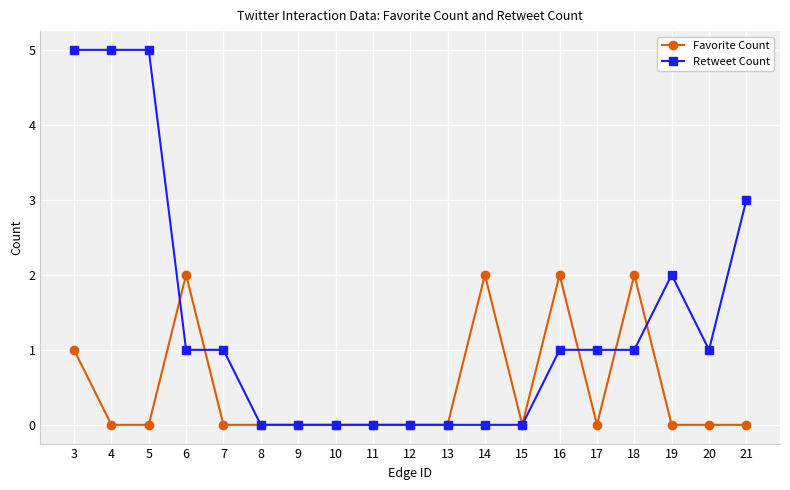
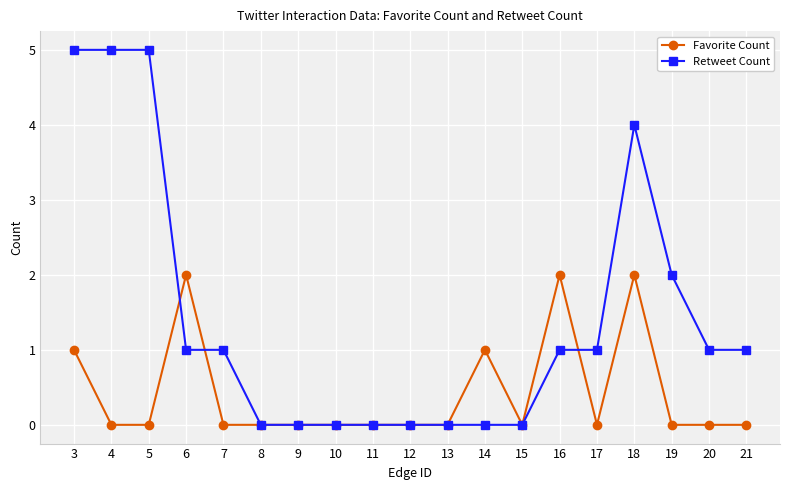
  {
    "Favorite Count": {
      "3": 1,
      "4": 0,
      "5": 0,
      "6": 2,
      "7": 0,
-     "14": 2,
+     "14": 1,
      "16": 2,
      "17": 0,
      "18": 2,
      "19": 0,
      "20": 0,
      "21": 0
    },
    "Retweet Count": {
      "3": 5,
      "4": 5,
      "5": 5,
      "6": 1,
      "7": 1,
      "14": 0,
      "16": 1,
      "17": 1,
-     "18": 1,
+     "18": 4,
      "19": 2,
      "20": 1,
-     "21": 3
+     "21": 1
    }
  }
